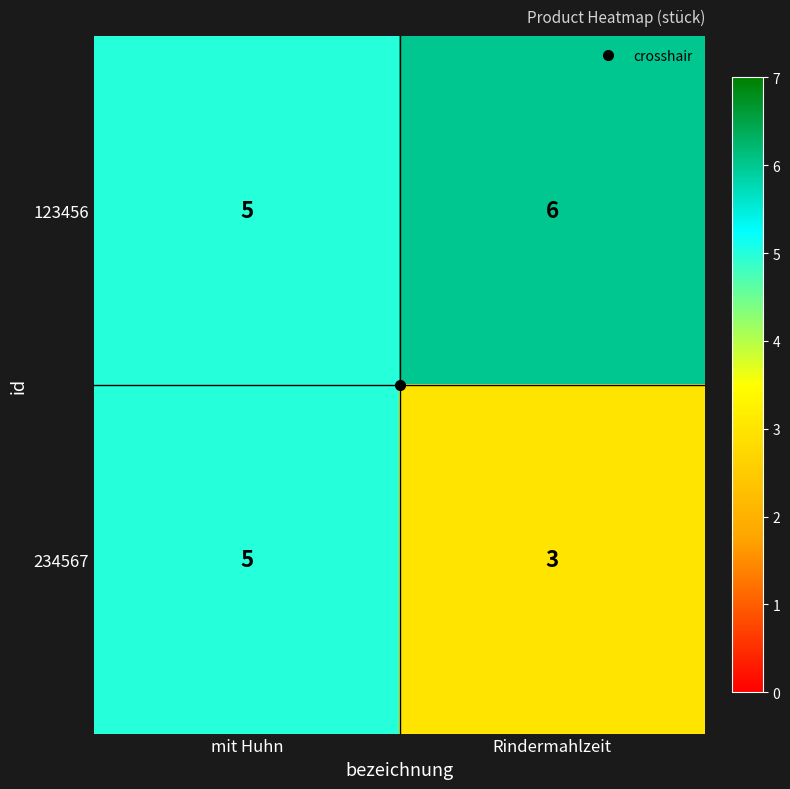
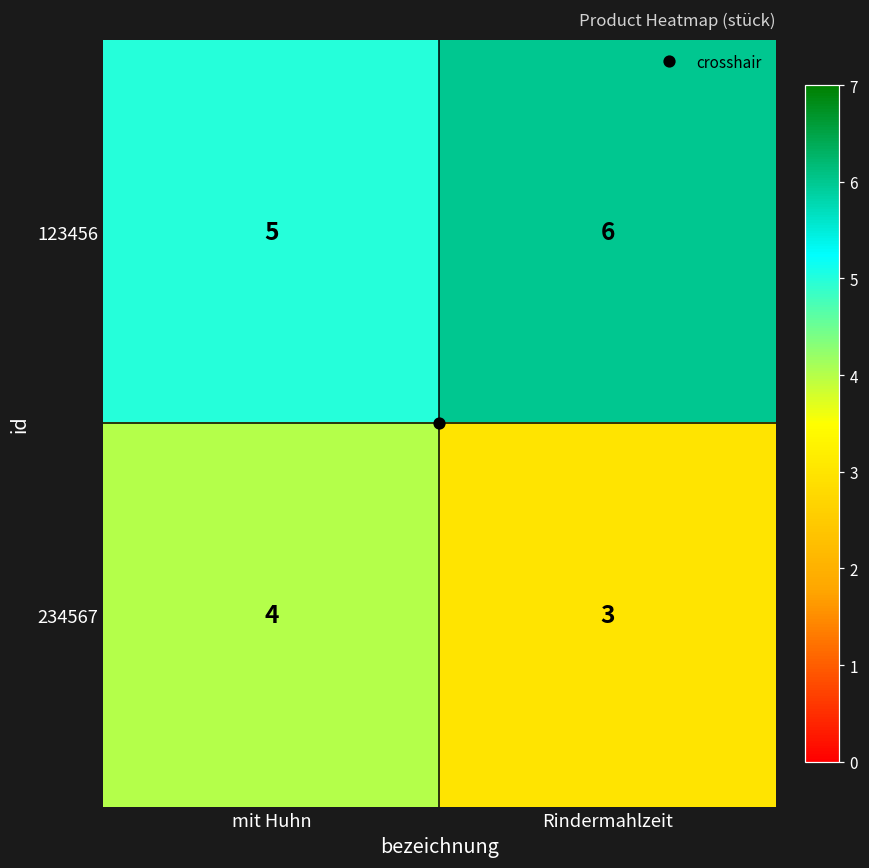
  {
    "123456": {
      "mit Huhn": 5,
      "Rindermahlzeit": 6
    },
    "234567": {
-     "mit Huhn": 5,
+     "mit Huhn": 4,
      "Rindermahlzeit": 3
    }
  }
